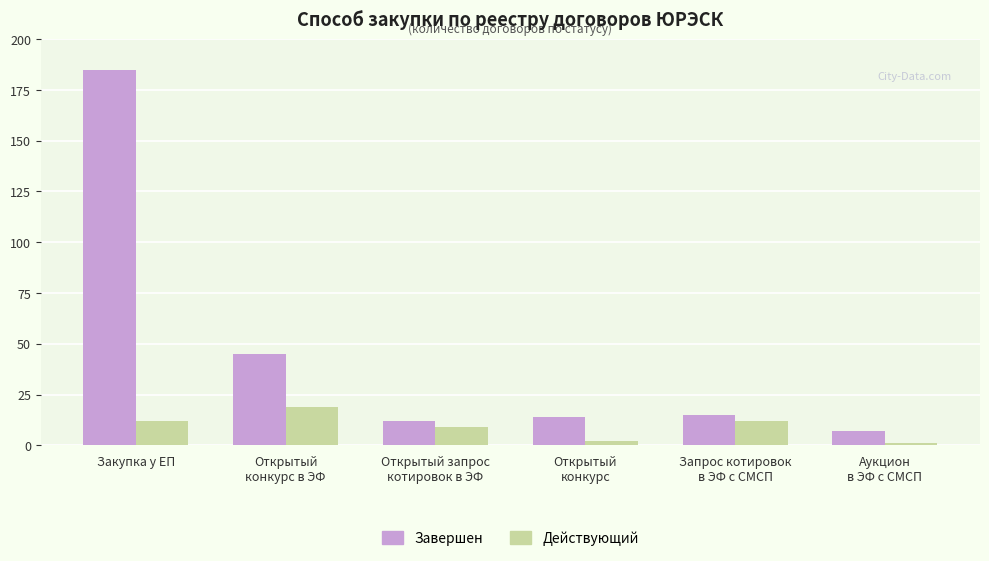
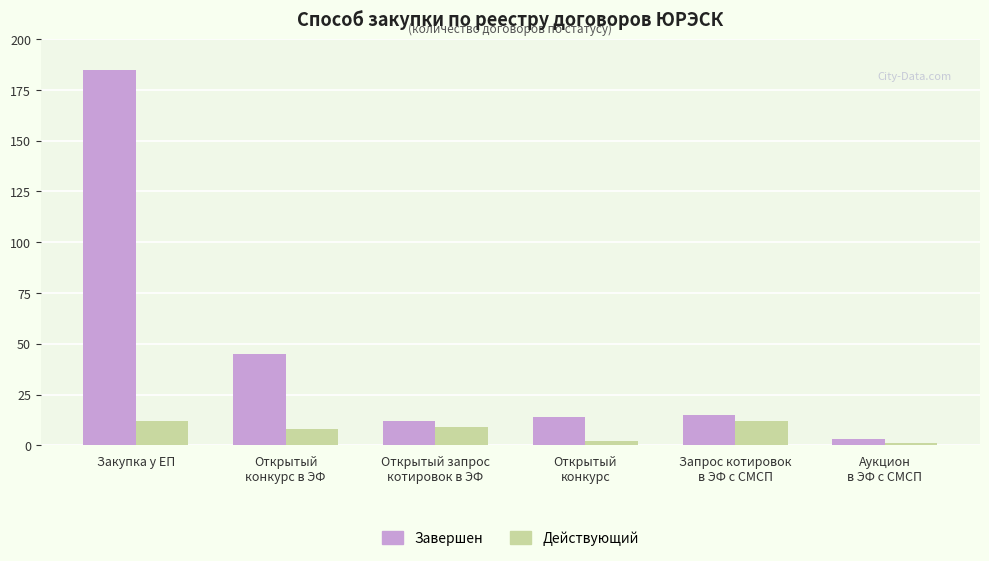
  {
    "Завершен": {
      "Закупка у ЕП": 185,
      "Открытый конкурс в ЭФ": 45,
      "Открытый запрос котировок в ЭФ": 12,
      "Открытый конкурс": 14,
      "Запрос котировок в ЭФ с СМСП": 15,
-     "Аукцион в ЭФ с СМСП": 7
+     "Аукцион в ЭФ с СМСП": 3
    },
    "Действующий": {
      "Закупка у ЕП": 12,
-     "Открытый конкурс в ЭФ": 19,
+     "Открытый конкурс в ЭФ": 8,
      "Открытый запрос котировок в ЭФ": 9,
      "Открытый конкурс": 2,
      "Запрос котировок в ЭФ с СМСП": 12
    }
  }
